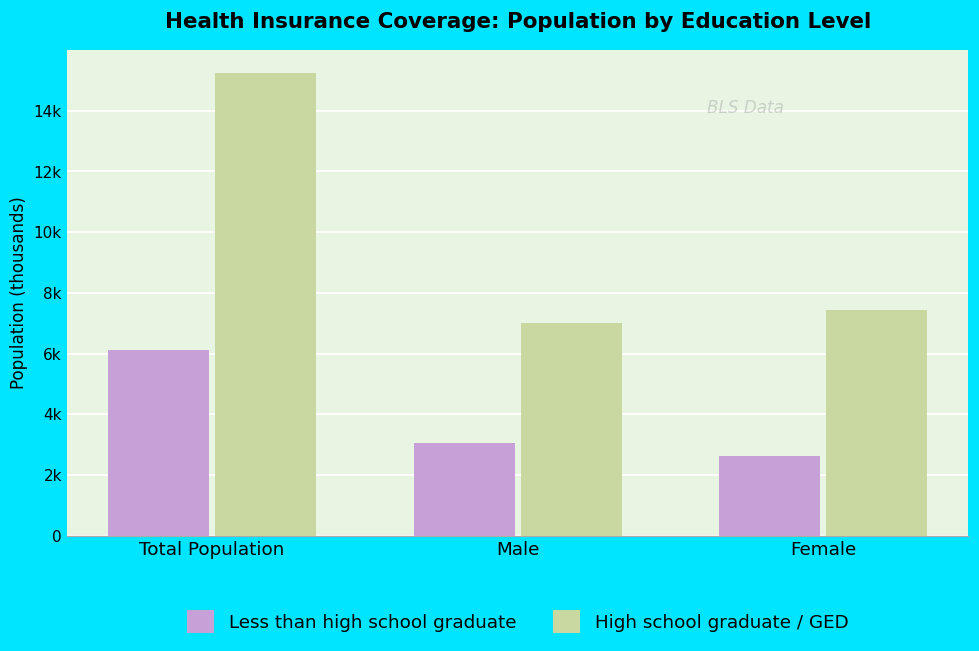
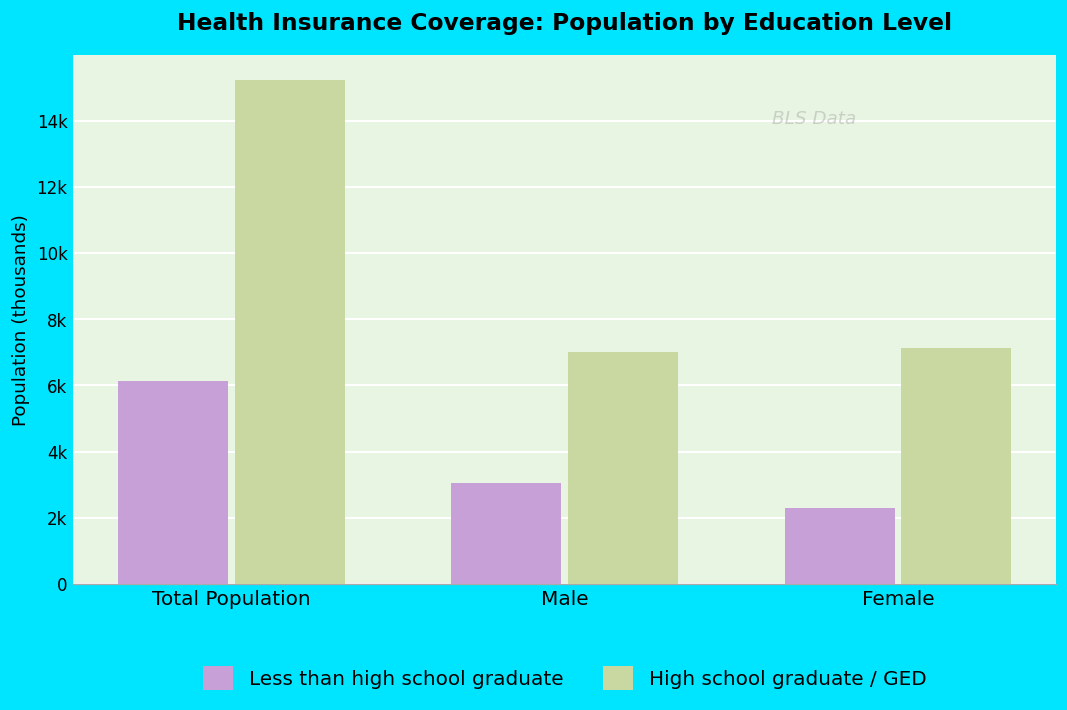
  {
    "Less than high school graduate": {
      "Total Population": 6100,
      "Male": 3100,
-     "Female": 2600
+     "Female": 2300
    },
    "High school graduate / GED": {
      "Total Population": 15200,
      "Male": 7000,
-     "Female": 7400
+     "Female": 7100
    }
  }
